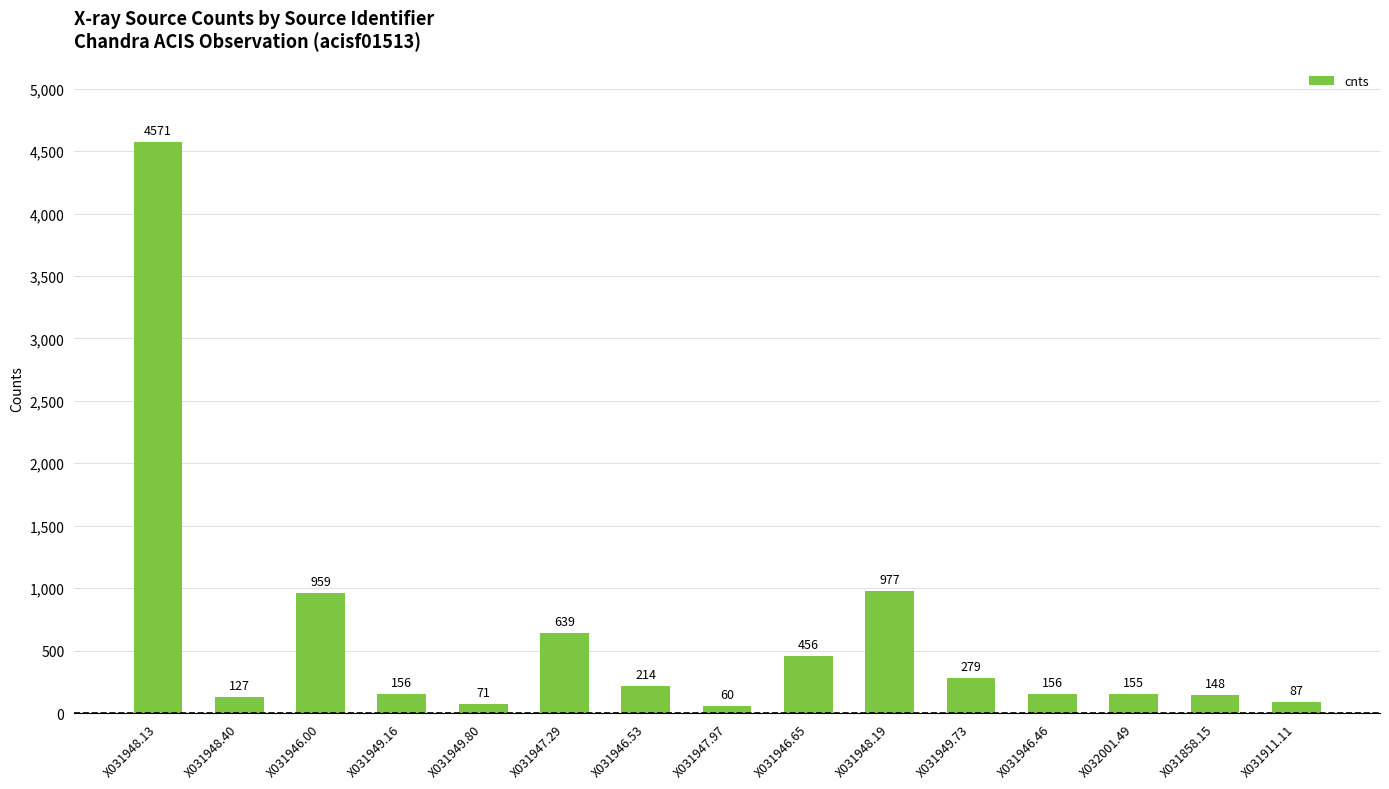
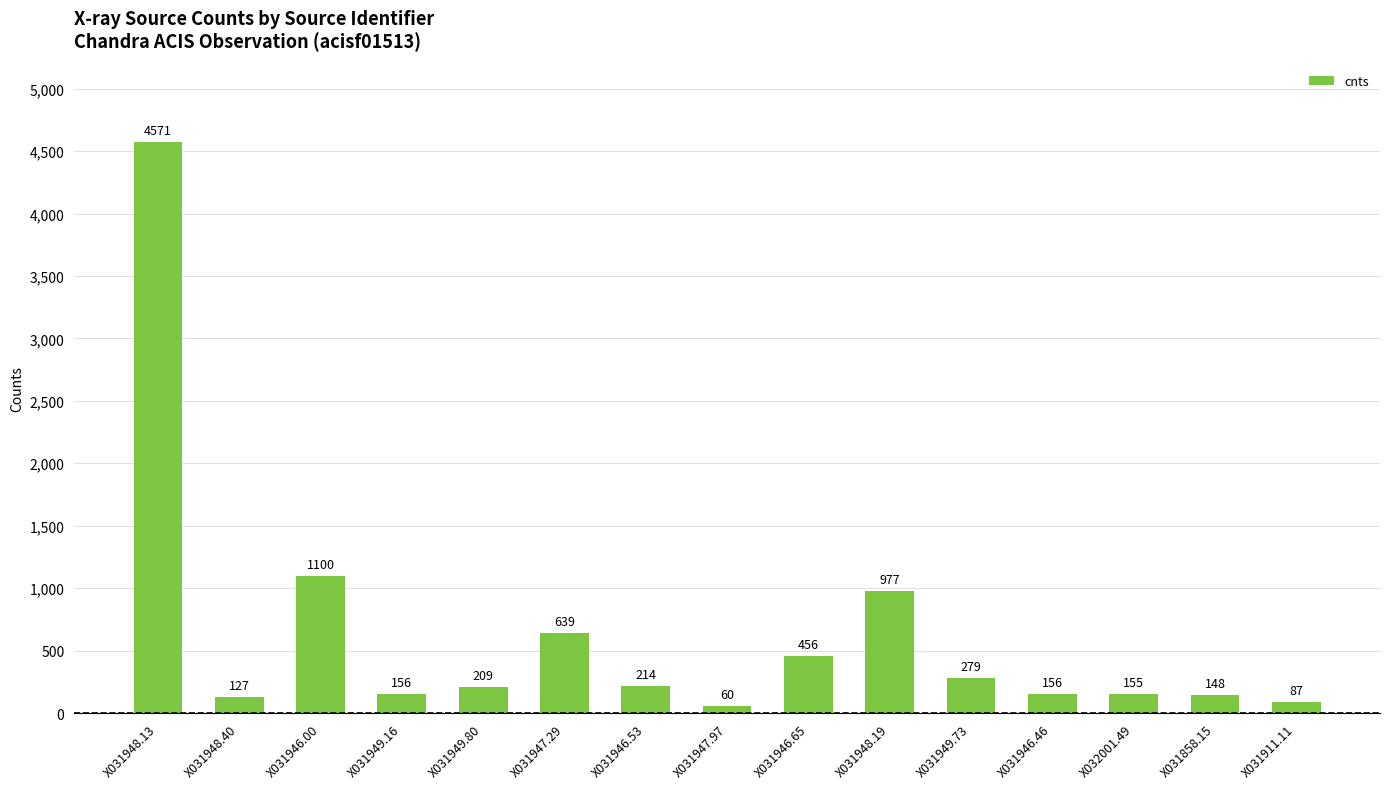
  {
    "X031948.13": 4571,
    "X031948.40": 127,
-   "X031946.00": 959,
+   "X031946.00": 1100,
    "X031949.16": 156,
-   "X031949.80": 71,
+   "X031949.80": 209,
    "X031947.29": 639,
    "X031946.53": 214,
    "X031947.97": 60,
    "X031946.65": 456,
    "X031948.19": 977,
    "X031949.73": 279,
    "X031946.46": 156,
    "X032001.49": 155,
    "X031858.15": 148,
    "X031911.11": 87
  }
